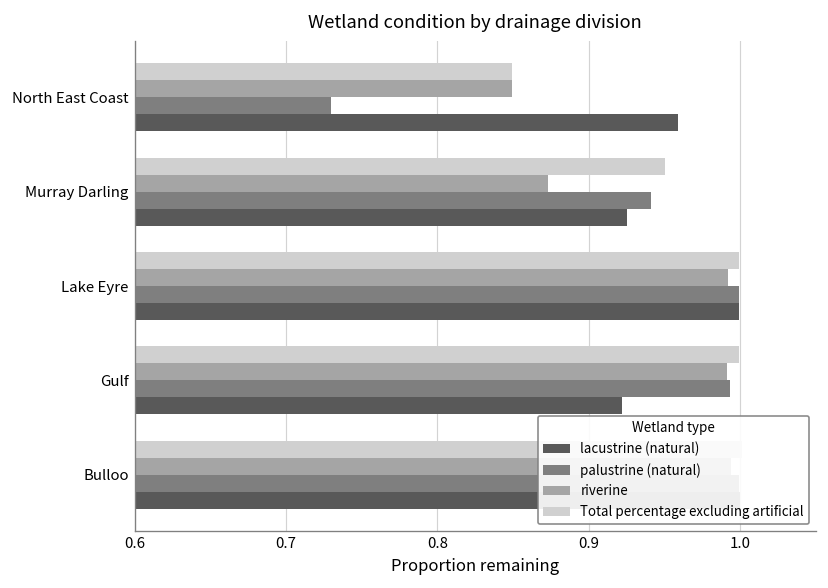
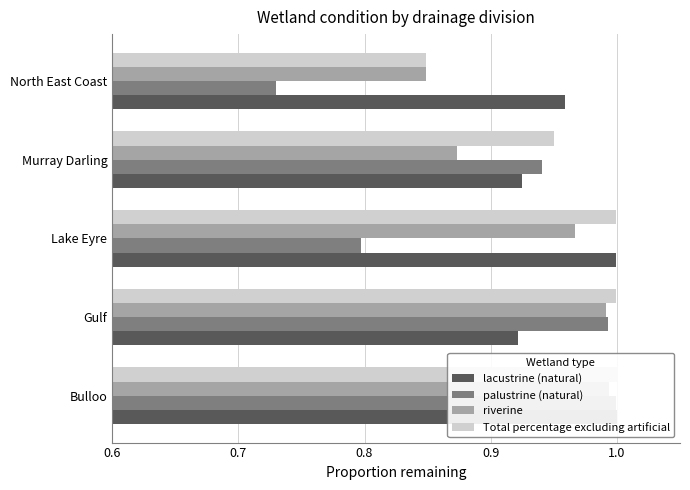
  {
    "lacustrine (natural)": {
      "North East Coast": 0.959,
      "Murray Darling": 0.925,
      "Lake Eyre": 0.999,
      "Gulf": 0.922
    },
    "palustrine (natural)": {
      "North East Coast": 0.730,
      "Murray Darling": 0.941,
-     "Lake Eyre": 0.999,
+     "Lake Eyre": 0.797,
      "Gulf": 0.993
    },
    "riverine": {
      "North East Coast": 0.849,
      "Murray Darling": 0.873,
-     "Lake Eyre": 0.992,
+     "Lake Eyre": 0.967,
      "Gulf": 0.991
    },
    "Total percentage excluding artificial": {
      "North East Coast": 0.849,
      "Murray Darling": 0.950,
      "Lake Eyre": 0.999,
      "Gulf": 0.999
    }
  }
